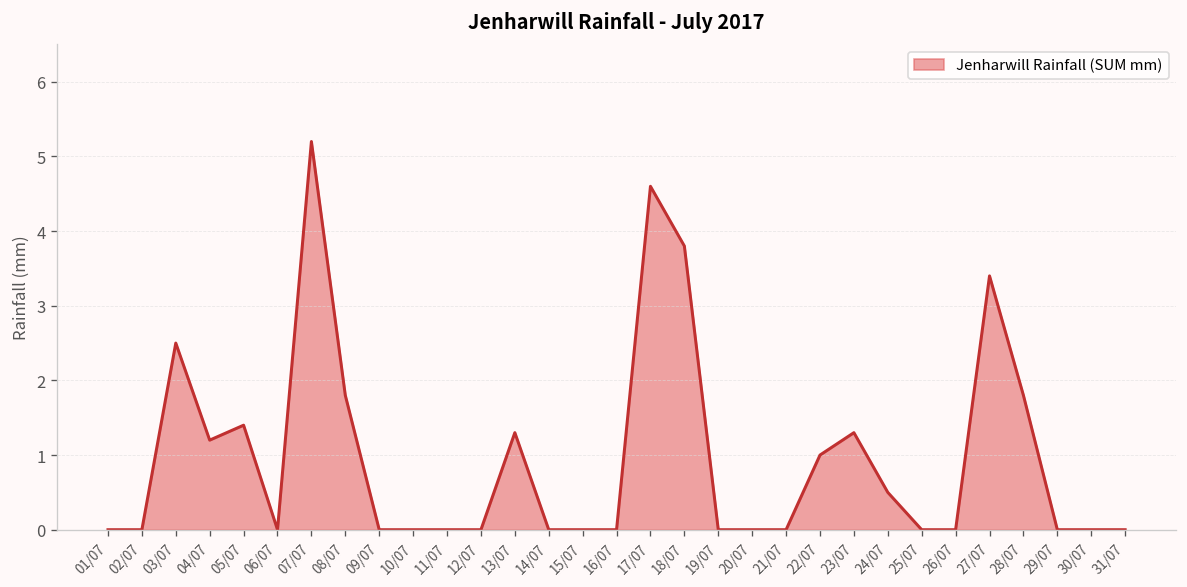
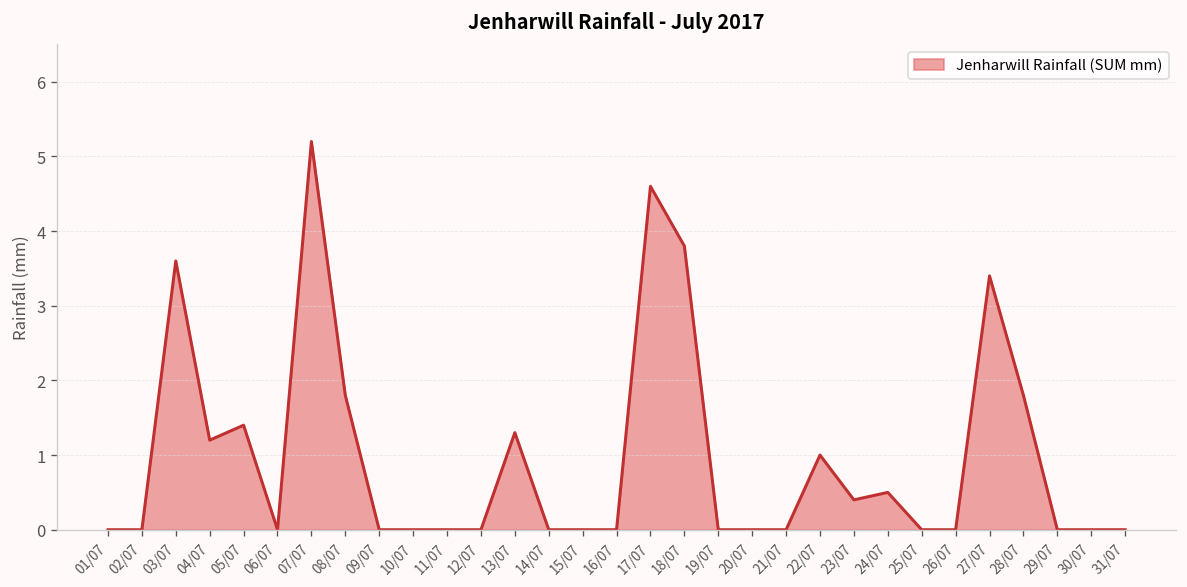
  {
    "01/07": 0.0,
    "02/07": 0.0,
-   "03/07": 2.5,
+   "03/07": 3.6,
    "04/07": 1.2,
    "05/07": 1.4,
    "06/07": 0.0,
    "07/07": 5.2,
    "08/07": 1.8,
    "09/07": 0.0,
    "10/07": 0.0,
    "11/07": 0.0,
    "12/07": 0.0,
    "13/07": 1.3,
    "14/07": 0.0,
    "15/07": 0.0,
    "16/07": 0.0,
    "17/07": 4.6,
    "18/07": 3.8,
    "19/07": 0.0,
    "20/07": 0.0,
    "21/07": 0.0,
    "22/07": 1.0,
-   "23/07": 1.3,
+   "23/07": 0.4,
    "24/07": 0.5,
    "25/07": 0.0,
    "26/07": 0.0,
    "27/07": 3.4,
    "28/07": 1.8,
    "29/07": 0.0,
    "30/07": 0.0,
    "31/07": 0.0
  }
